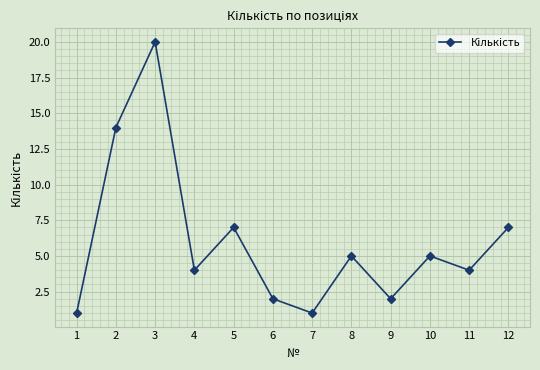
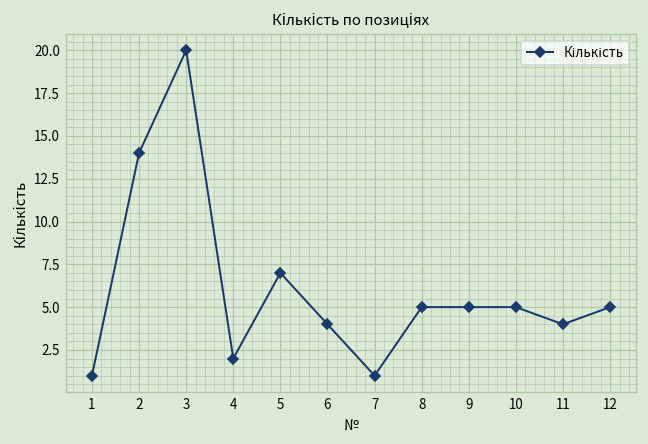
  {
    "1": 1,
    "2": 14,
    "3": 20,
-   "4": 4,
+   "4": 2,
    "5": 7,
-   "6": 2,
+   "6": 4,
    "7": 1,
    "8": 5,
-   "9": 2,
+   "9": 5,
    "10": 5,
    "11": 4,
-   "12": 7
+   "12": 5
  }
